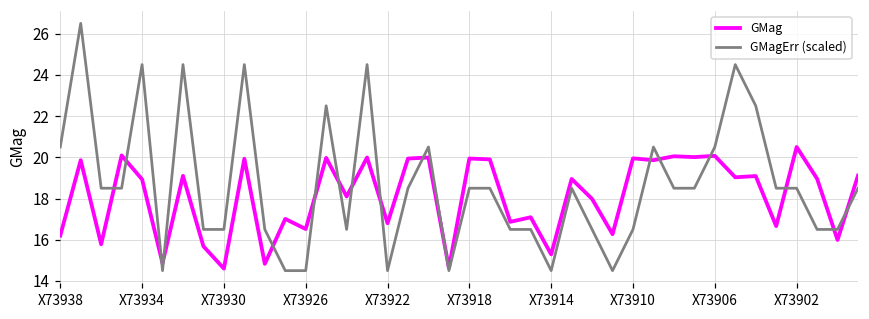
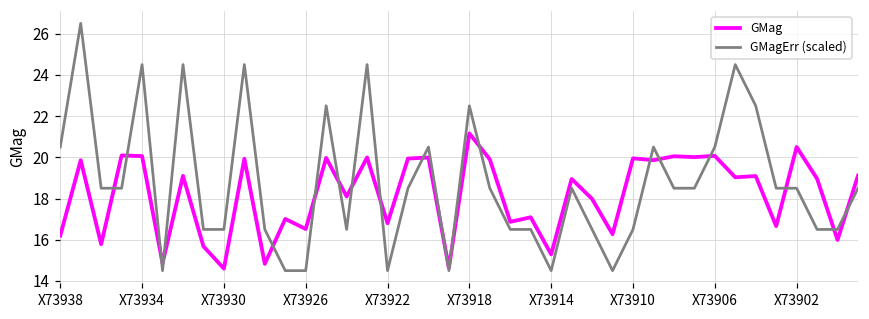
  {
    "GMag": {
      "X73938": 16.2,
-     "X73934": 18.9,
+     "X73934": 20.1,
      "X73930": 14.6,
      "X73926": 16.5,
      "X73922": 16.8,
-     "X73918": 19.9,
+     "X73918": 21.2,
      "X73914": 15.3,
      "X73910": 20.0,
      "X73906": 20.1,
      "X73902": 20.5
    },
    "GMagErr (scaled)": {
      "X73938": 20.5,
      "X73934": 24.5,
      "X73930": 16.5,
      "X73926": 14.5,
      "X73922": 14.5,
-     "X73918": 18.5,
+     "X73918": 22.5,
      "X73914": 14.5,
      "X73910": 16.5,
      "X73906": 20.5,
      "X73902": 18.5
    }
  }
